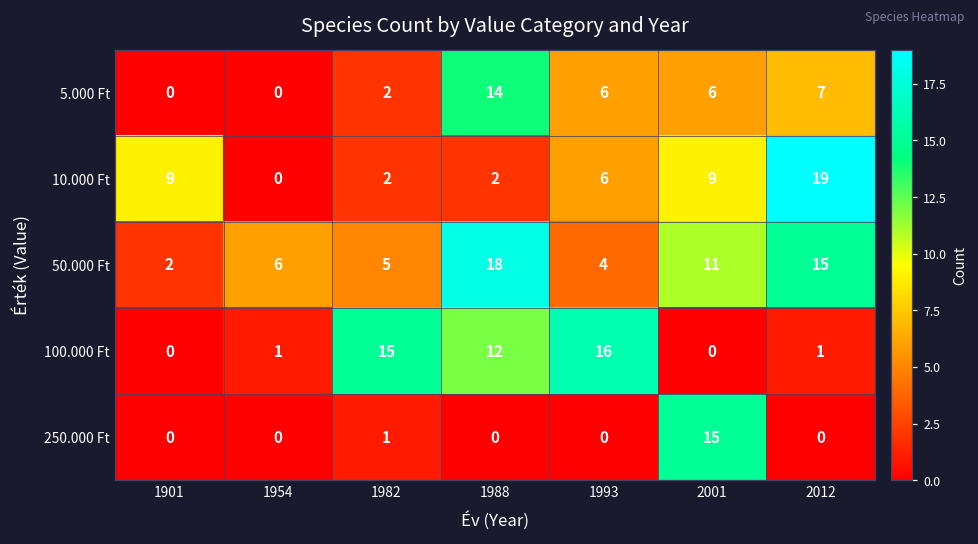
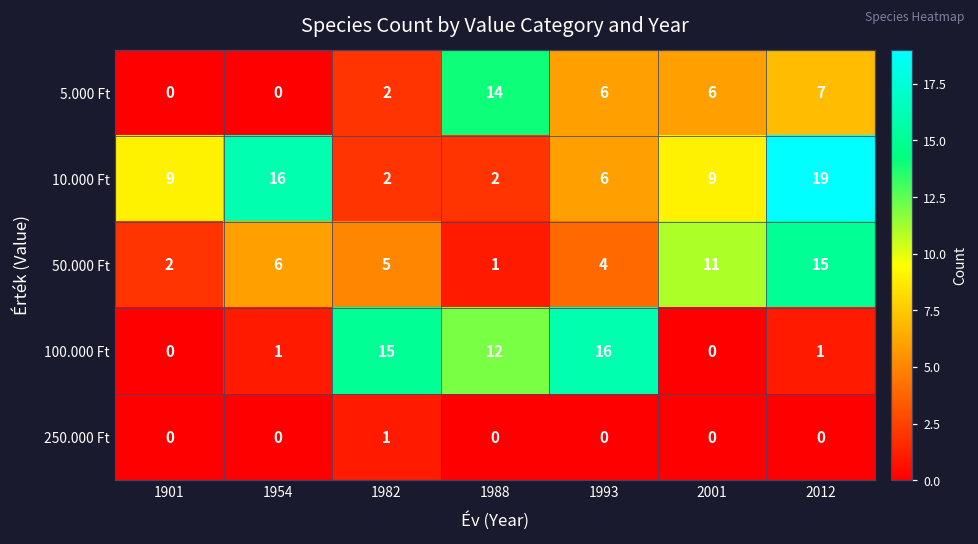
  {
    "5.000 Ft": {
      "1901": 0,
      "1954": 0,
      "1982": 2,
      "1988": 14,
      "1993": 6,
      "2001": 6,
      "2012": 7
    },
    "10.000 Ft": {
      "1901": 9,
-     "1954": 0,
+     "1954": 16,
      "1982": 2,
      "1988": 2,
      "1993": 6,
      "2001": 9,
      "2012": 19
    },
    "50.000 Ft": {
      "1901": 2,
      "1954": 6,
      "1982": 5,
-     "1988": 18,
+     "1988": 1,
      "1993": 4,
      "2001": 11,
      "2012": 15
    },
    "100.000 Ft": {
      "1901": 0,
      "1954": 1,
      "1982": 15,
      "1988": 12,
      "1993": 16,
      "2001": 0,
      "2012": 1
    },
    "250.000 Ft": {
      "1901": 0,
      "1954": 0,
      "1982": 1,
      "1988": 0,
      "1993": 0,
-     "2001": 15,
+     "2001": 0,
      "2012": 0
    }
  }
